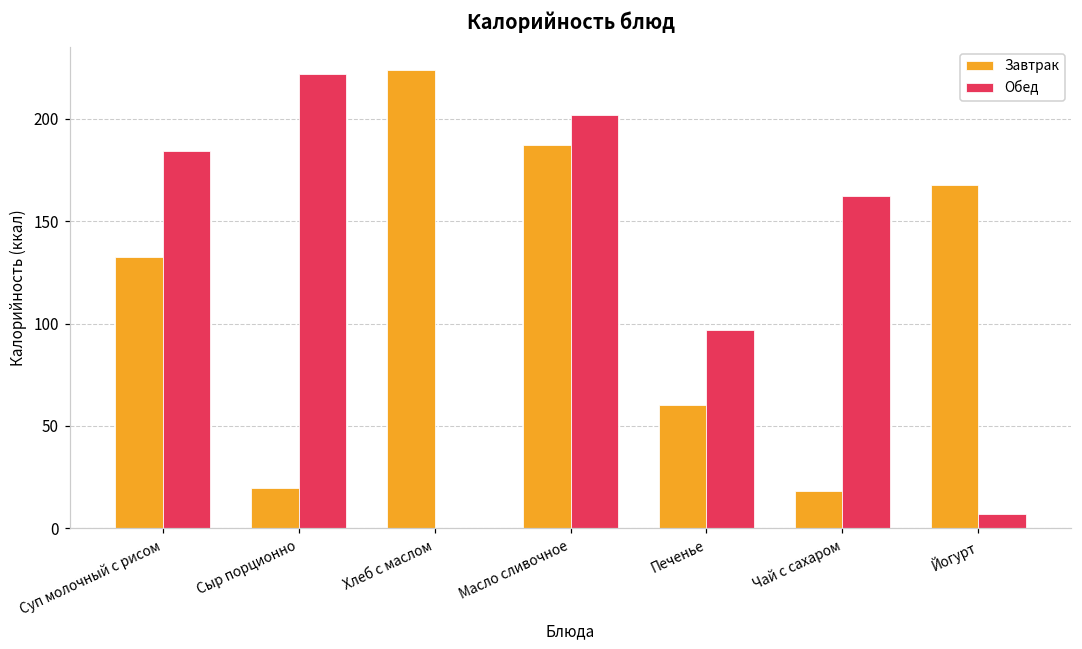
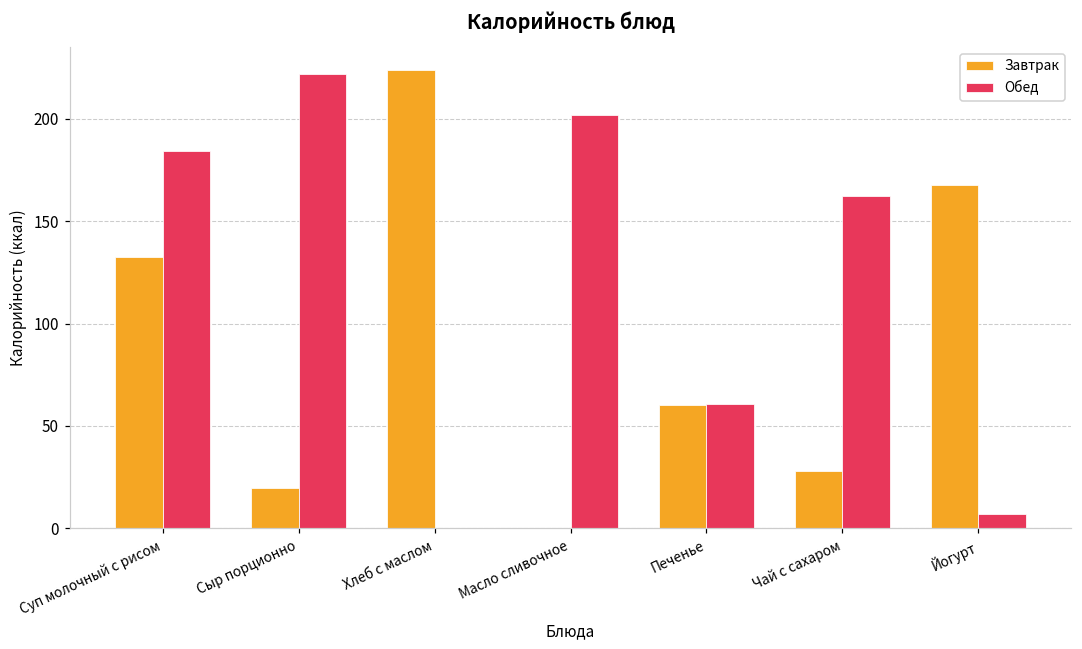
  {
    "Завтрак": {
      "Суп молочный с рисом": 132,
      "Сыр порционно": 20,
      "Хлеб с маслом": 224,
-     "Масло сливочное": 187,
+     "Масло сливочное": 0,
      "Печенье": 60,
-     "Чай с сахаром": 18,
+     "Чай с сахаром": 28,
      "Йогурт": 168
    },
    "Обед": {
      "Суп молочный с рисом": 184,
      "Сыр порционно": 222,
      "Хлеб с маслом": 0,
      "Масло сливочное": 202,
-     "Печенье": 97,
+     "Печенье": 61,
      "Чай с сахаром": 162,
      "Йогурт": 7
    }
  }
